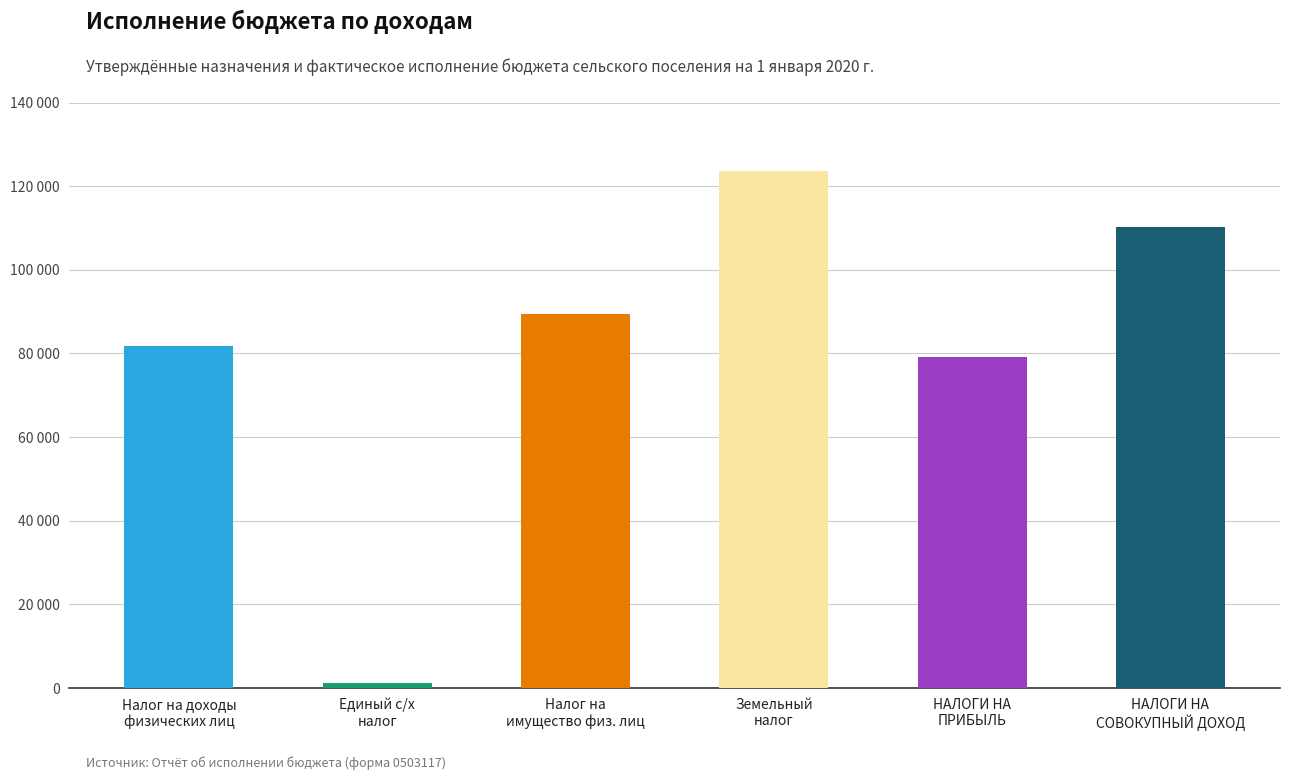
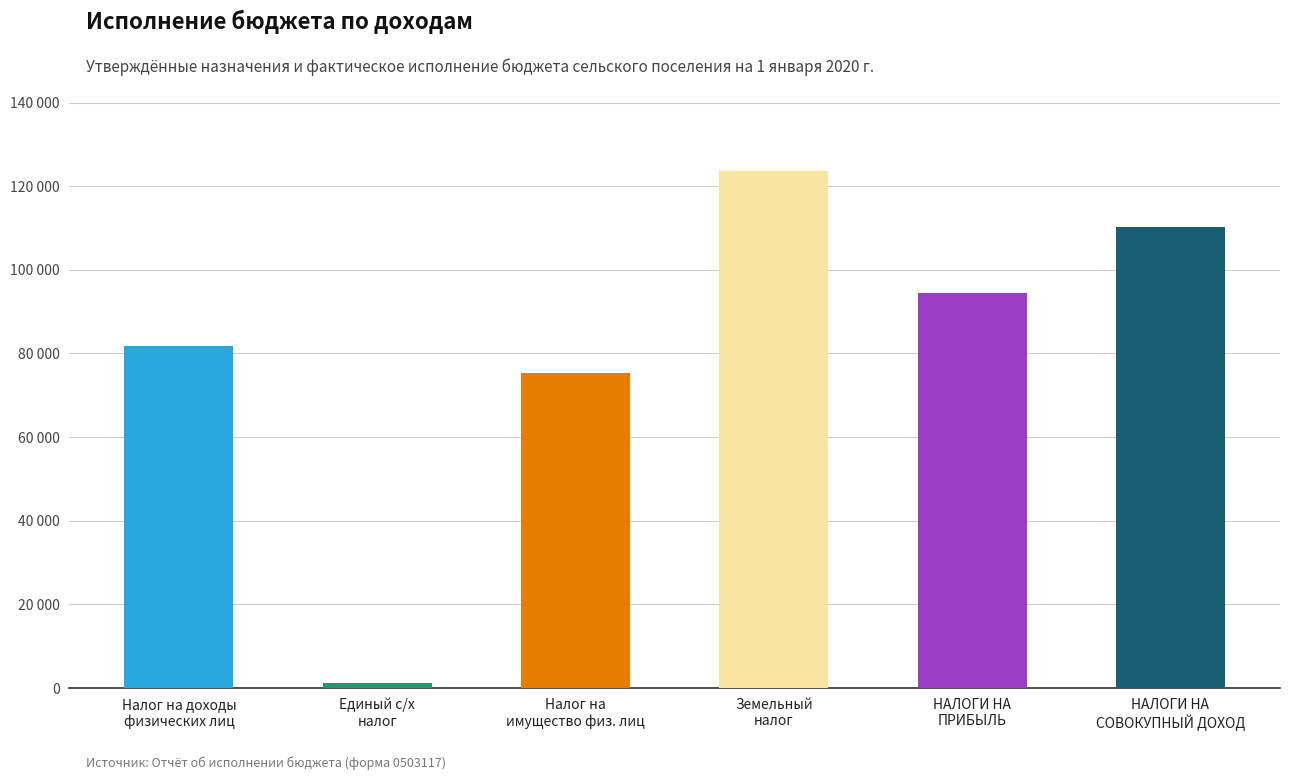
  {
    "Налог на доходы физических лиц": 82000,
    "Единый с/х налог": 1000,
-   "Налог на имущество физ. лиц": 89000,
+   "Налог на имущество физ. лиц": 75000,
    "Земельный налог": 124000,
-   "НАЛОГИ НА ПРИБЫЛЬ": 79000,
+   "НАЛОГИ НА ПРИБЫЛЬ": 94000,
    "НАЛОГИ НА СОВОКУПНЫЙ ДОХОД": 110000
  }
